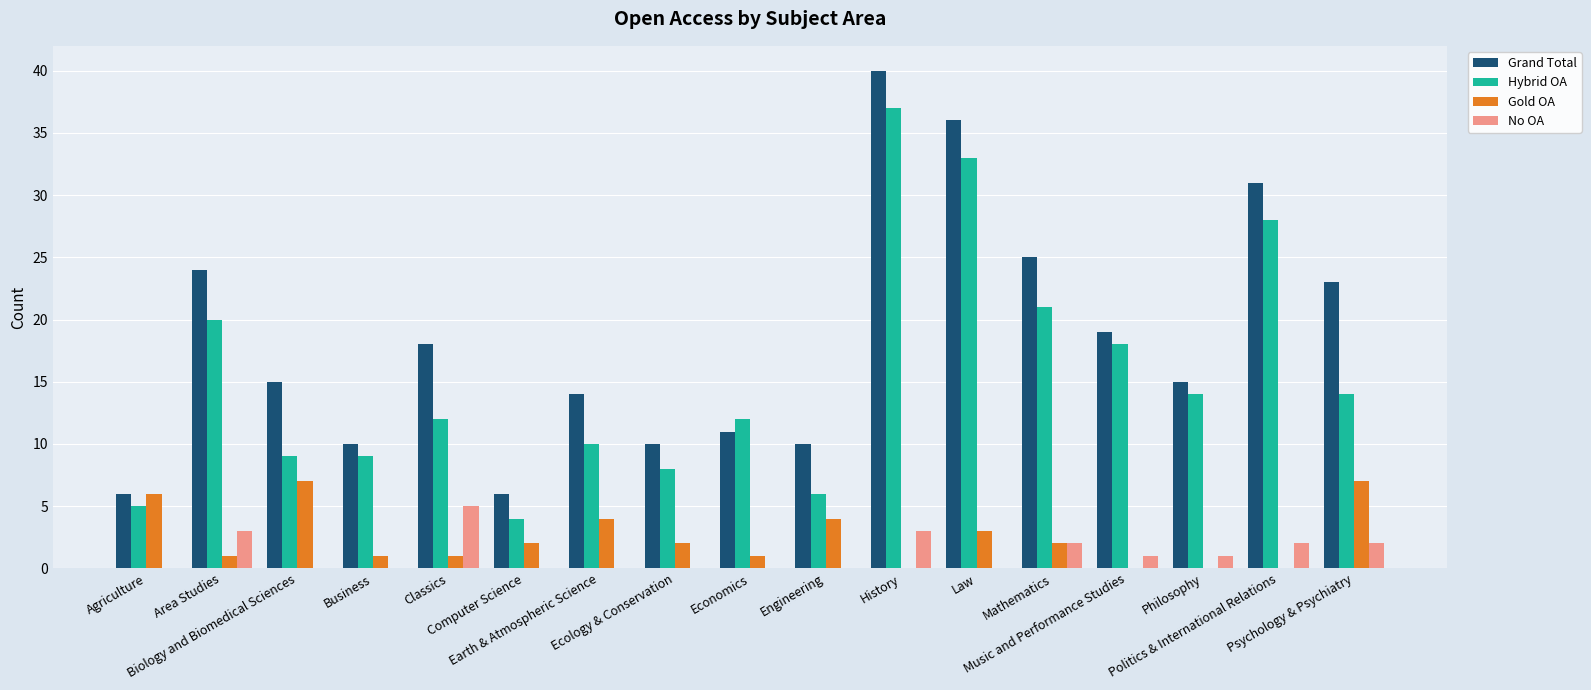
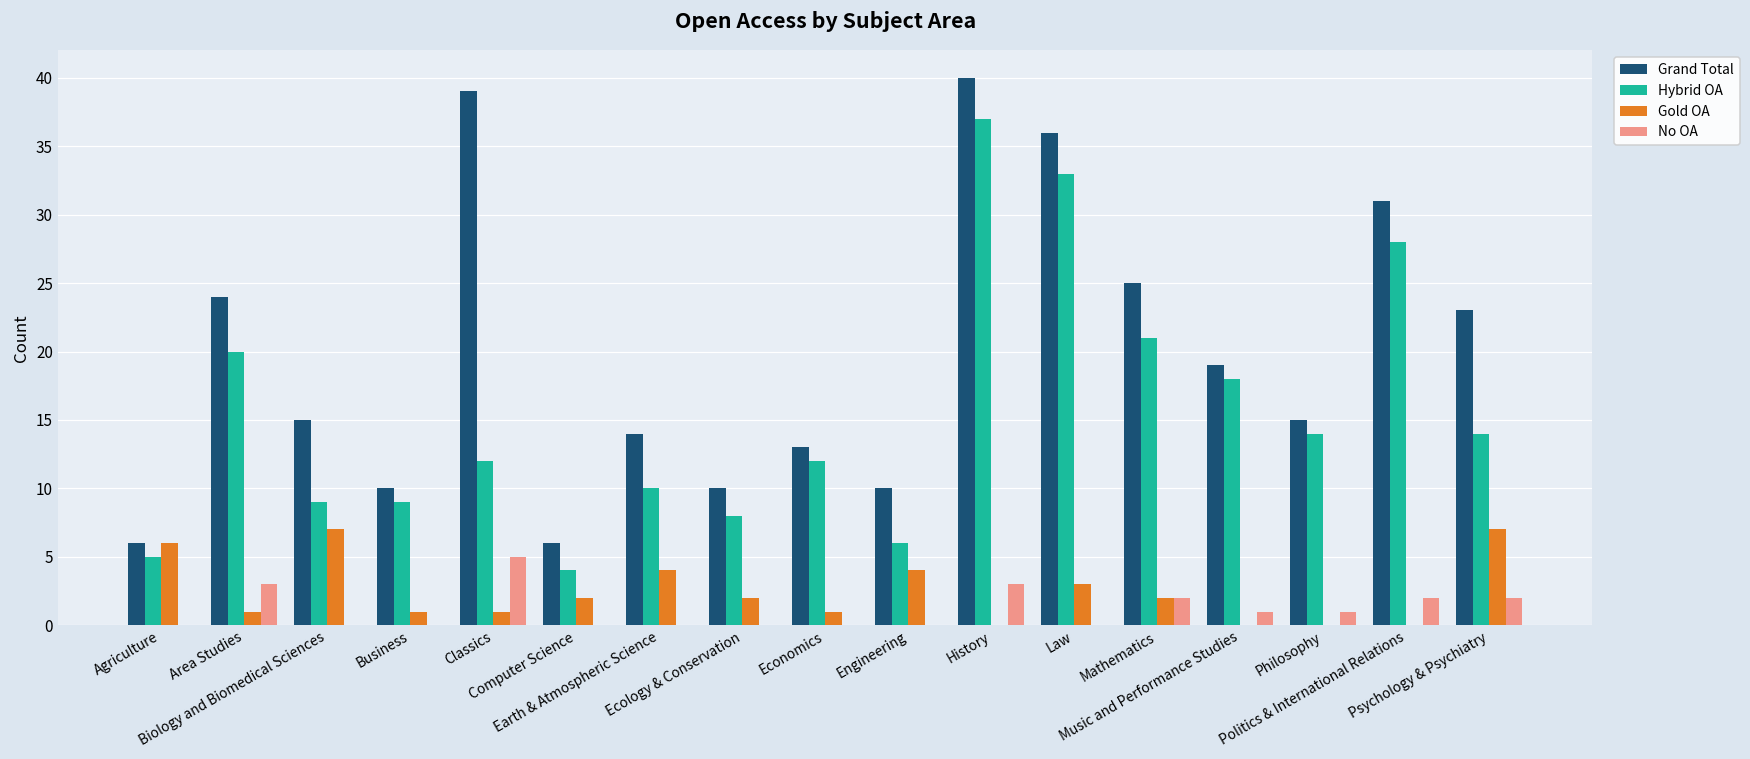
  {
    "Grand Total": {
      "Agriculture": 6,
      "Area Studies": 24,
      "Biology and Biomedical Sciences": 15,
      "Business": 10,
-     "Classics": 18,
+     "Classics": 39,
      "Computer Science": 6,
      "Earth & Atmospheric Science": 14,
      "Ecology & Conservation": 10,
-     "Economics": 11,
+     "Economics": 13,
      "Engineering": 10,
      "History": 40,
      "Law": 36,
      "Mathematics": 25,
      "Music and Performance Studies": 19,
      "Philosophy": 15,
      "Politics & International Relations": 31,
      "Psychology & Psychiatry": 23
    },
    "Hybrid OA": {
      "Agriculture": 5,
      "Area Studies": 20,
      "Biology and Biomedical Sciences": 9,
      "Business": 9,
      "Classics": 12,
      "Computer Science": 4,
      "Earth & Atmospheric Science": 10,
      "Ecology & Conservation": 8,
      "Economics": 12,
      "Engineering": 6,
      "History": 37,
      "Law": 33,
      "Mathematics": 21,
      "Music and Performance Studies": 18,
      "Philosophy": 14,
      "Politics & International Relations": 28,
      "Psychology & Psychiatry": 14
    },
    "Gold OA": {
      "Agriculture": 6,
      "Area Studies": 1,
      "Biology and Biomedical Sciences": 7,
      "Business": 1,
      "Classics": 1,
      "Computer Science": 2,
      "Earth & Atmospheric Science": 4,
      "Ecology & Conservation": 2,
      "Economics": 1,
      "Engineering": 4,
      "History": 0,
      "Law": 3,
      "Mathematics": 2,
      "Music and Performance Studies": 0,
      "Philosophy": 0,
      "Politics & International Relations": 0,
      "Psychology & Psychiatry": 7
    },
    "No OA": {
      "Agriculture": 0,
      "Area Studies": 3,
      "Biology and Biomedical Sciences": 0,
      "Business": 0,
      "Classics": 5,
      "Computer Science": 0,
      "Earth & Atmospheric Science": 0,
      "Ecology & Conservation": 0,
      "Economics": 0,
      "Engineering": 0,
      "History": 3,
      "Law": 0,
      "Mathematics": 2,
      "Music and Performance Studies": 1,
      "Philosophy": 1,
      "Politics & International Relations": 2,
      "Psychology & Psychiatry": 2
    }
  }
